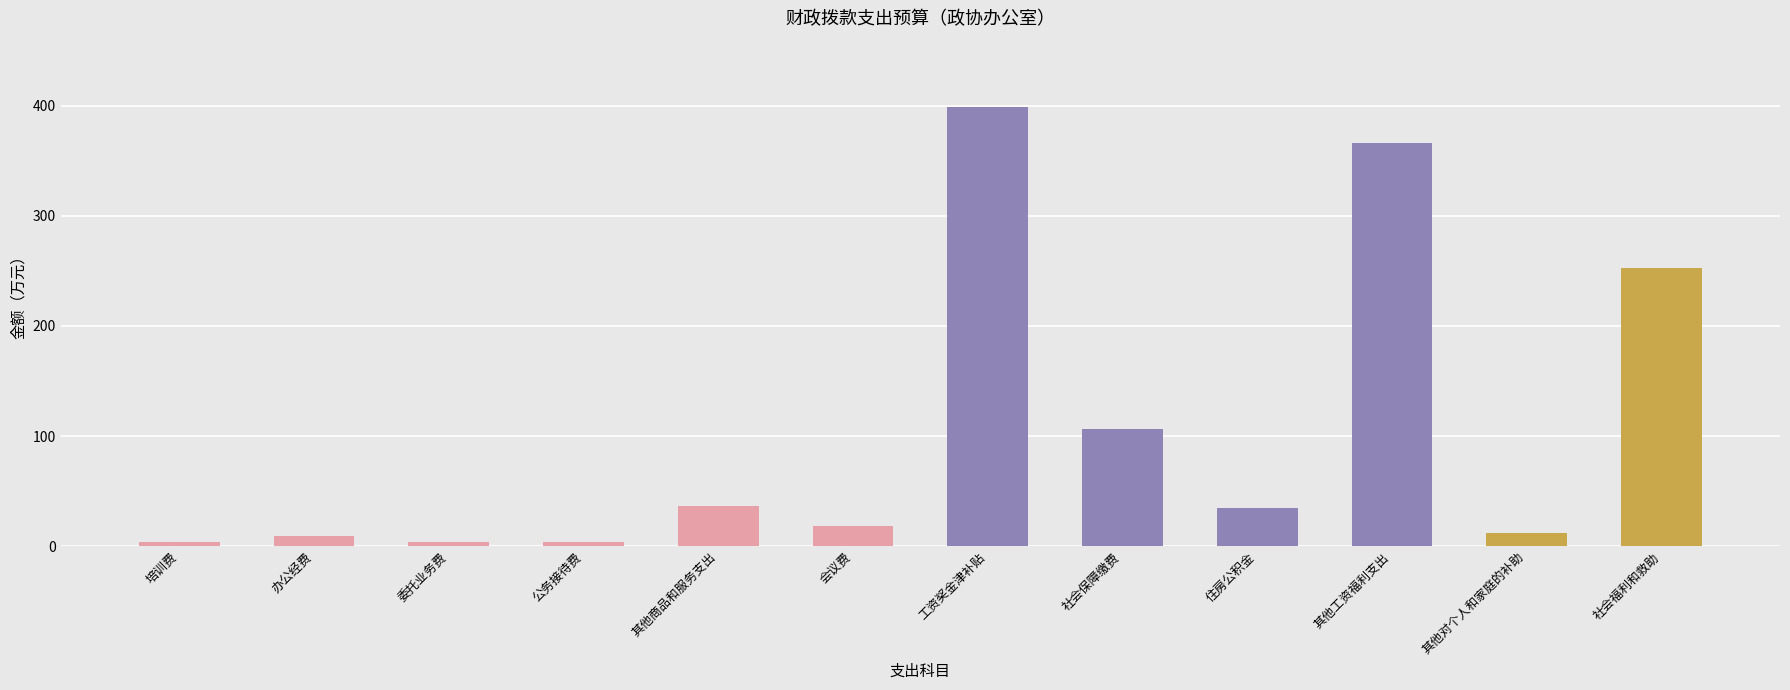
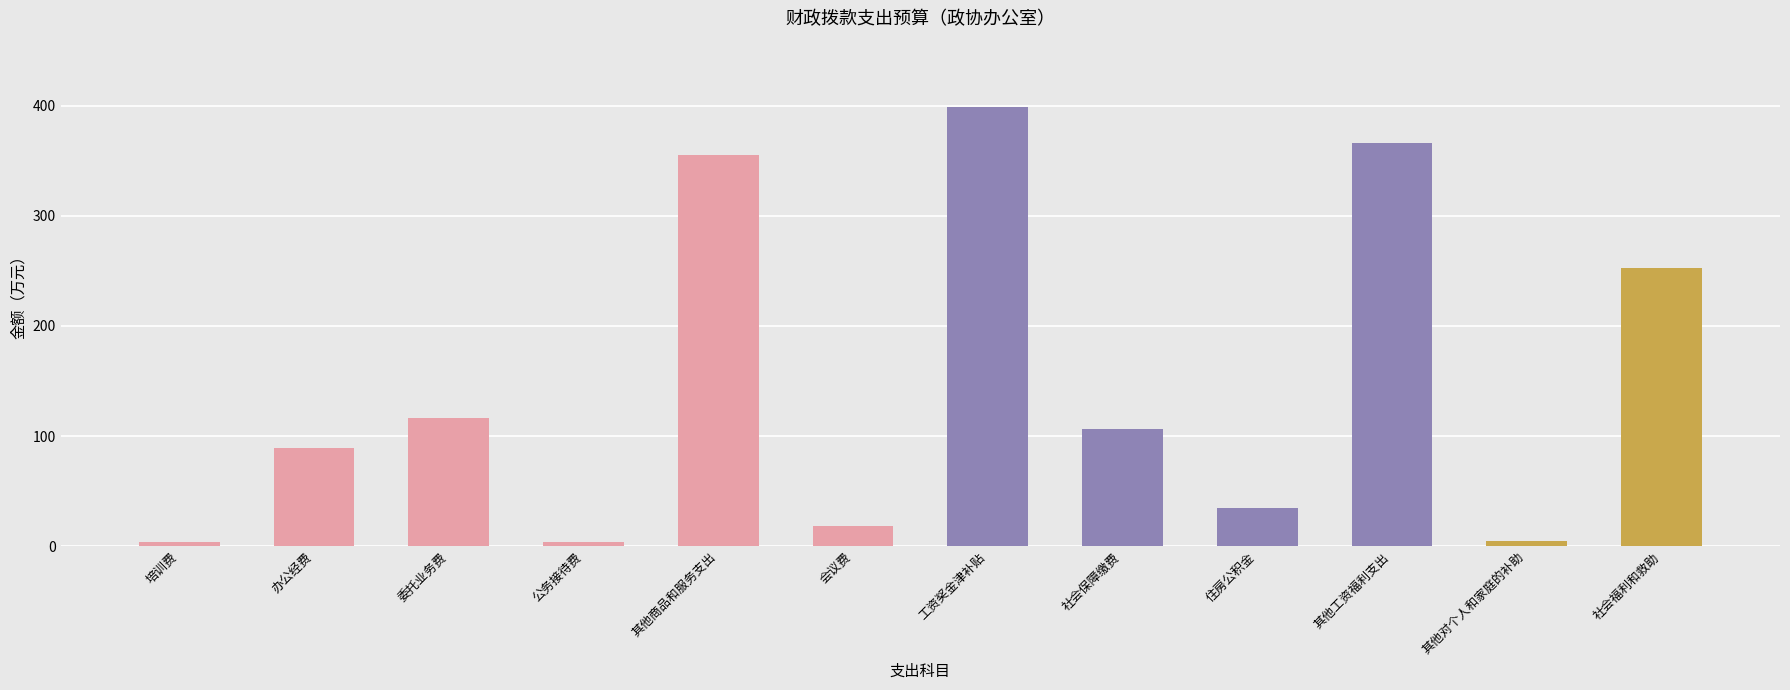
  {
    "培训费": 4,
-   "办公经费": 9,
-   "委托业务费": 4,
+   "办公经费": 89,
+   "委托业务费": 117,
    "公务接待费": 4,
-   "其他商品和服务支出": 36,
+   "其他商品和服务支出": 355,
    "会议费": 18,
    "工资奖金津补贴": 399,
    "社会保障缴费": 106,
    "住房公积金": 35,
    "其他工资福利支出": 366,
-   "其他对个人和家庭的补助": 12,
+   "其他对个人和家庭的补助": 4,
    "社会福利和救助": 252
  }
